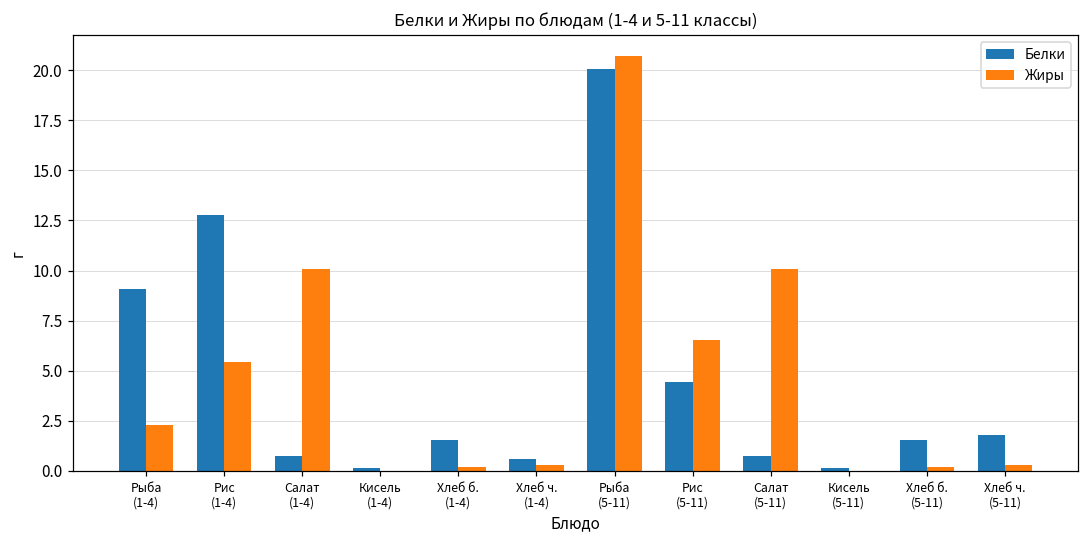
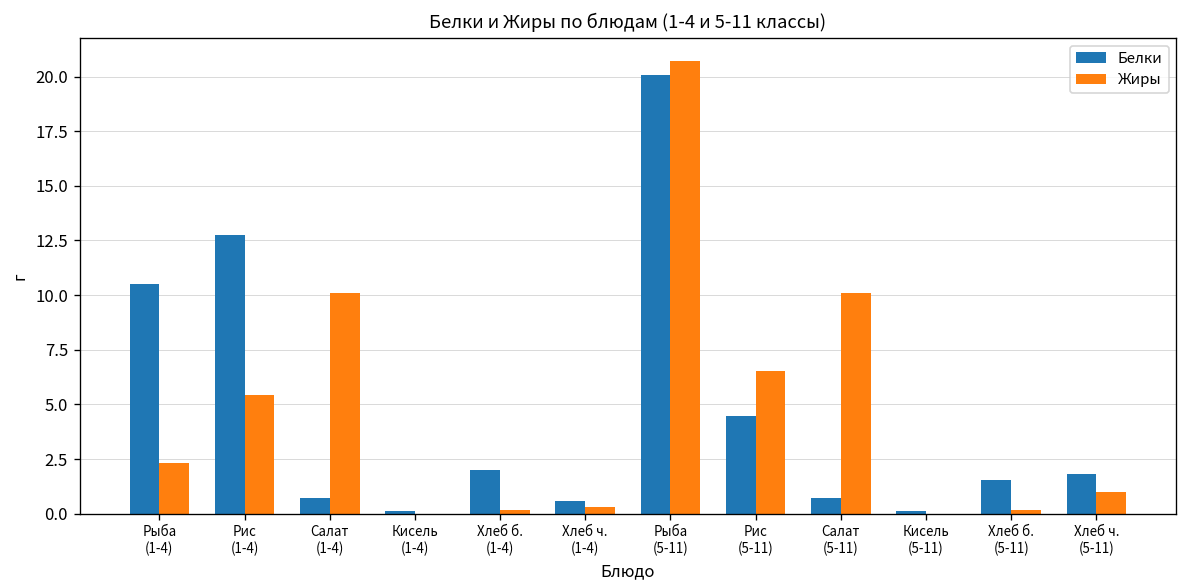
  {
    "Белки": {
-     "Рыба (1-4)": 9.1,
+     "Рыба (1-4)": 10.5,
      "Рис (1-4)": 12.8,
      "Салат (1-4)": 0.7,
-     "Хлеб б. (1-4)": 1.5,
+     "Хлеб б. (1-4)": 2.0,
      "Хлеб ч. (1-4)": 0.6,
      "Рыба (5-11)": 20.1,
      "Рис (5-11)": 4.5,
      "Салат (5-11)": 0.7,
      "Хлеб б. (5-11)": 1.5,
      "Хлеб ч. (5-11)": 1.8
    },
    "Жиры": {
      "Рыба (1-4)": 2.3,
      "Рис (1-4)": 5.5,
      "Салат (1-4)": 10.1,
      "Кисель (1-4)": 0.0,
      "Хлеб б. (1-4)": 0.2,
      "Хлеб ч. (1-4)": 0.3,
      "Рыба (5-11)": 20.7,
      "Рис (5-11)": 6.5,
      "Салат (5-11)": 10.1,
      "Кисель (5-11)": 0.0,
      "Хлеб б. (5-11)": 0.2,
-     "Хлеб ч. (5-11)": 0.3
+     "Хлеб ч. (5-11)": 1.0
    }
  }
